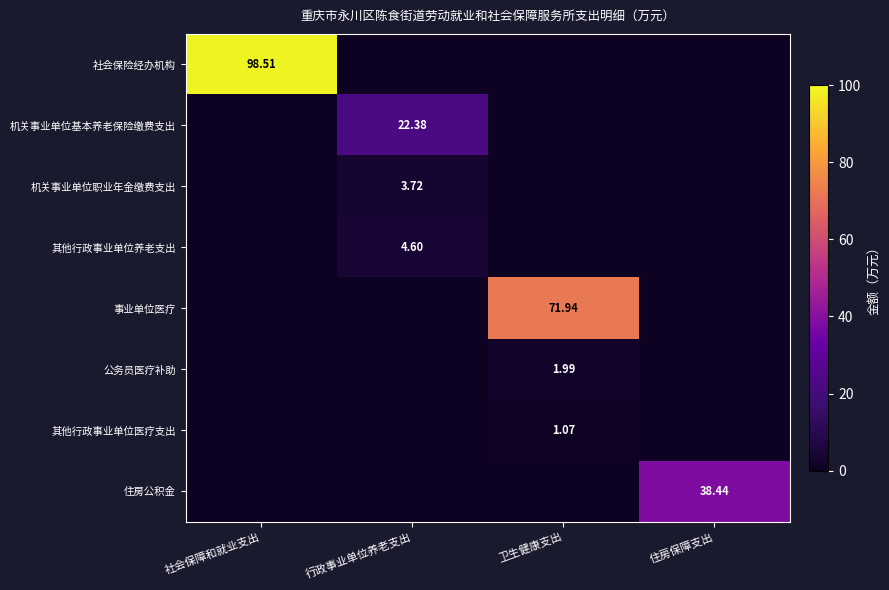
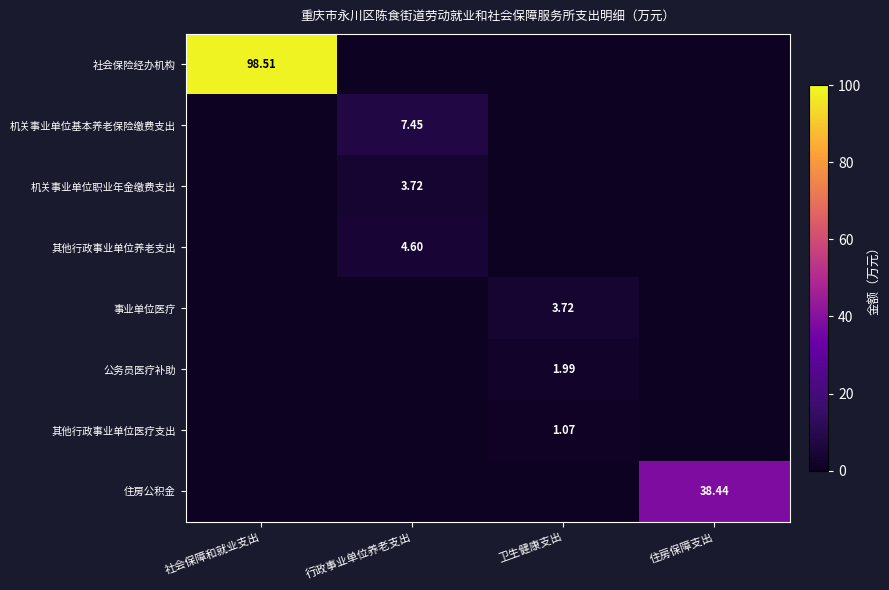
  {
    "社会保险经办机构": {
      "社会保障和就业支出": 98.51
    },
    "机关事业单位基本养老保险缴费支出": {
-     "行政事业单位养老支出": 22.38
+     "行政事业单位养老支出": 7.45
    },
    "机关事业单位职业年金缴费支出": {
      "行政事业单位养老支出": 3.72
    },
    "其他行政事业单位养老支出": {
      "行政事业单位养老支出": 4.60
    },
    "事业单位医疗": {
-     "卫生健康支出": 71.94
+     "卫生健康支出": 3.72
    },
    "公务员医疗补助": {
      "卫生健康支出": 1.99
    },
    "其他行政事业单位医疗支出": {
      "卫生健康支出": 1.07
    },
    "住房公积金": {
      "住房保障支出": 38.44
    }
  }
